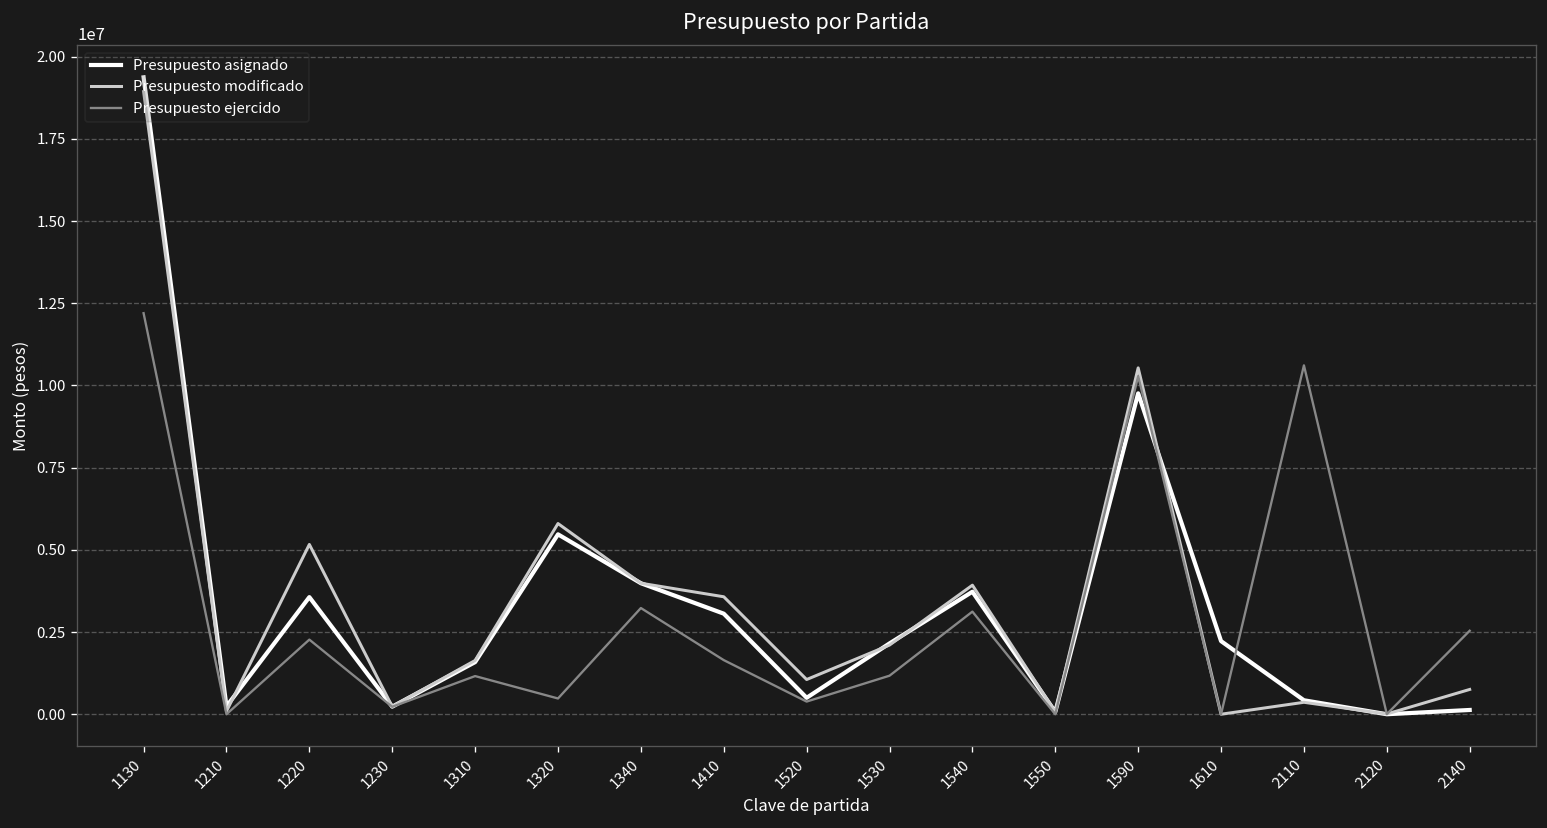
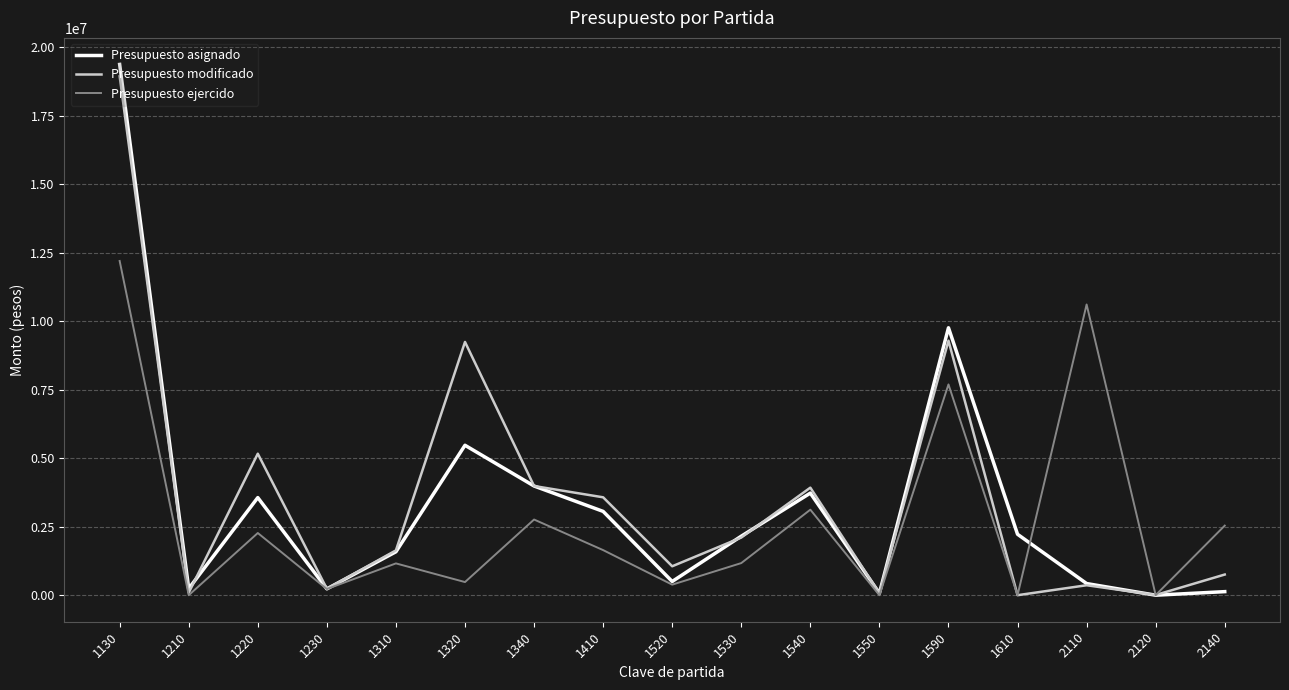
  {
    "Presupuesto asignado": {
      "1210": 200000,
      "1220": 3600000,
      "1320": 5500000,
      "1410": 3100000,
      "1520": 500000,
      "1540": 3700000,
      "1590": 9800000,
      "1610": 2200000,
      "2140": 100000
    },
    "Presupuesto modificado": {
      "1220": 5200000,
-     "1320": 5800000,
+     "1320": 9200000,
      "1410": 3600000,
      "1520": 1100000,
      "1540": 3900000,
-     "1590": 10500000,
+     "1590": 9300000,
      "2140": 800000
    },
    "Presupuesto ejercido": {
      "1130": 12200000,
      "1220": 2300000,
      "1310": 1200000,
      "1320": 500000,
-     "1340": 3200000,
+     "1340": 2800000,
      "1410": 1600000,
      "1520": 400000,
      "1530": 1200000,
      "1540": 3100000,
-     "1590": 10300000,
+     "1590": 7700000,
      "2110": 10600000,
      "2140": 2500000
    }
  }
